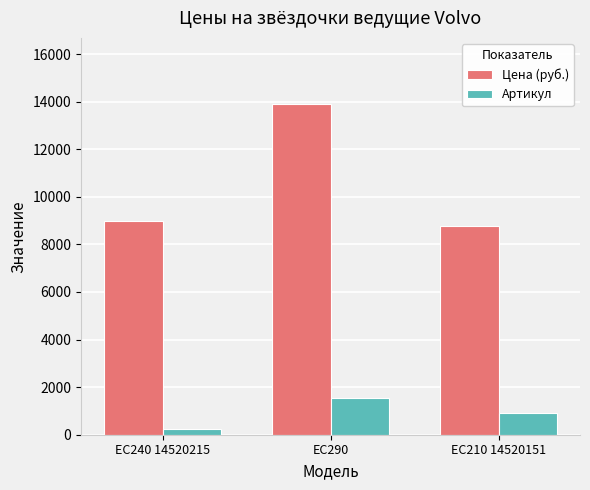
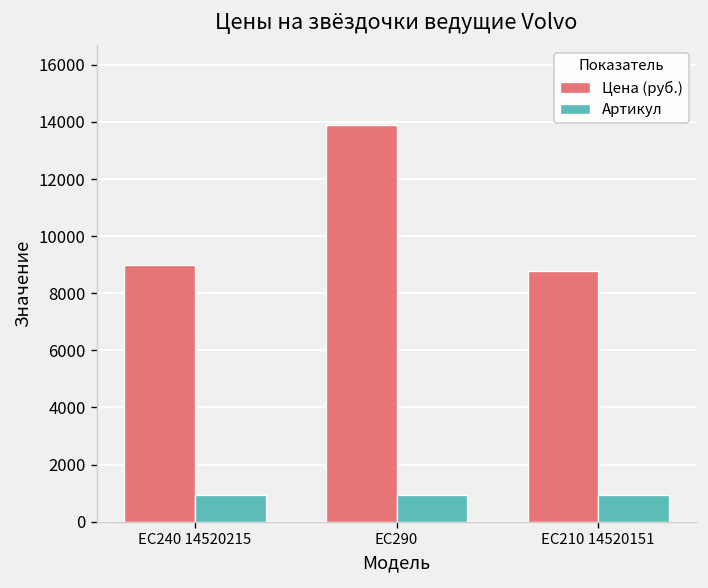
  {
    "Цена (руб.)": {
      "EC240 14520215": 9000,
      "EC290": 13900,
      "EC210 14520151": 8800
    },
    "Артикул": {
-     "EC240 14520215": 200,
-     "EC290": 1500,
+     "EC240 14520215": 900,
+     "EC290": 900,
      "EC210 14520151": 900
    }
  }
